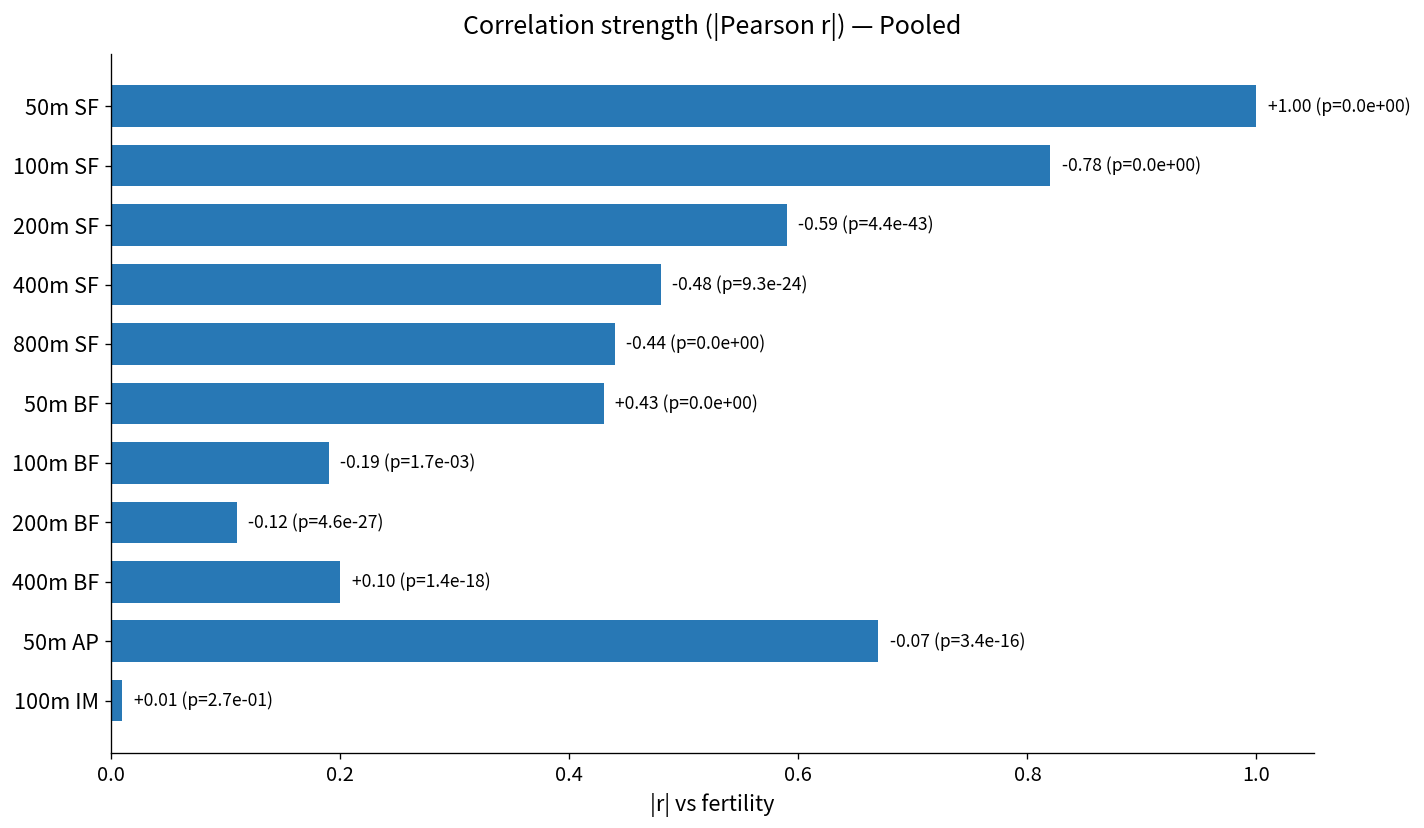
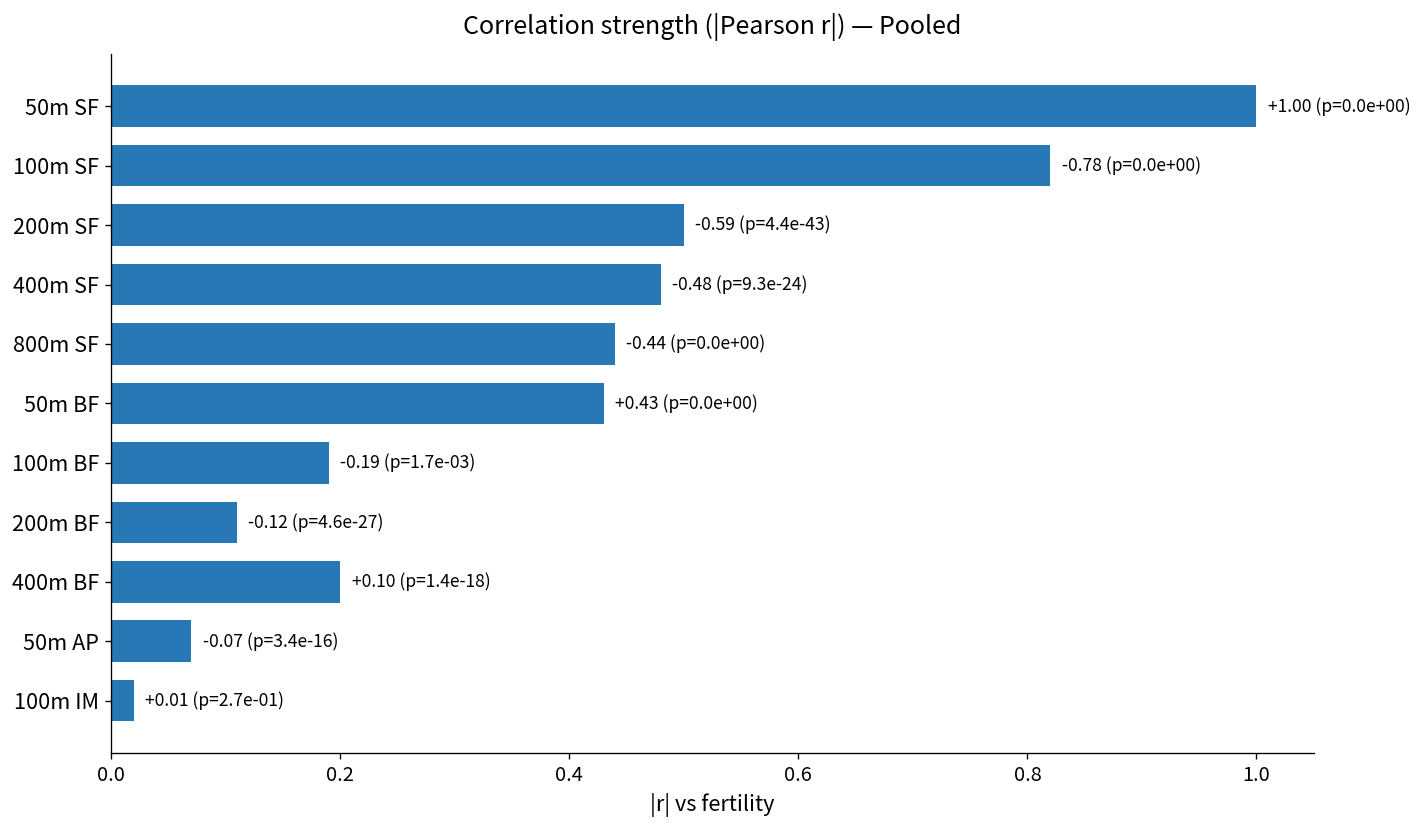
  {
-   "200m SF": 0.59,
-   "50m AP": 0.67,
-   "100m IM": 0.01
+   "200m SF": 0.50,
+   "50m AP": 0.07,
+   "100m IM": 0.02
  }
